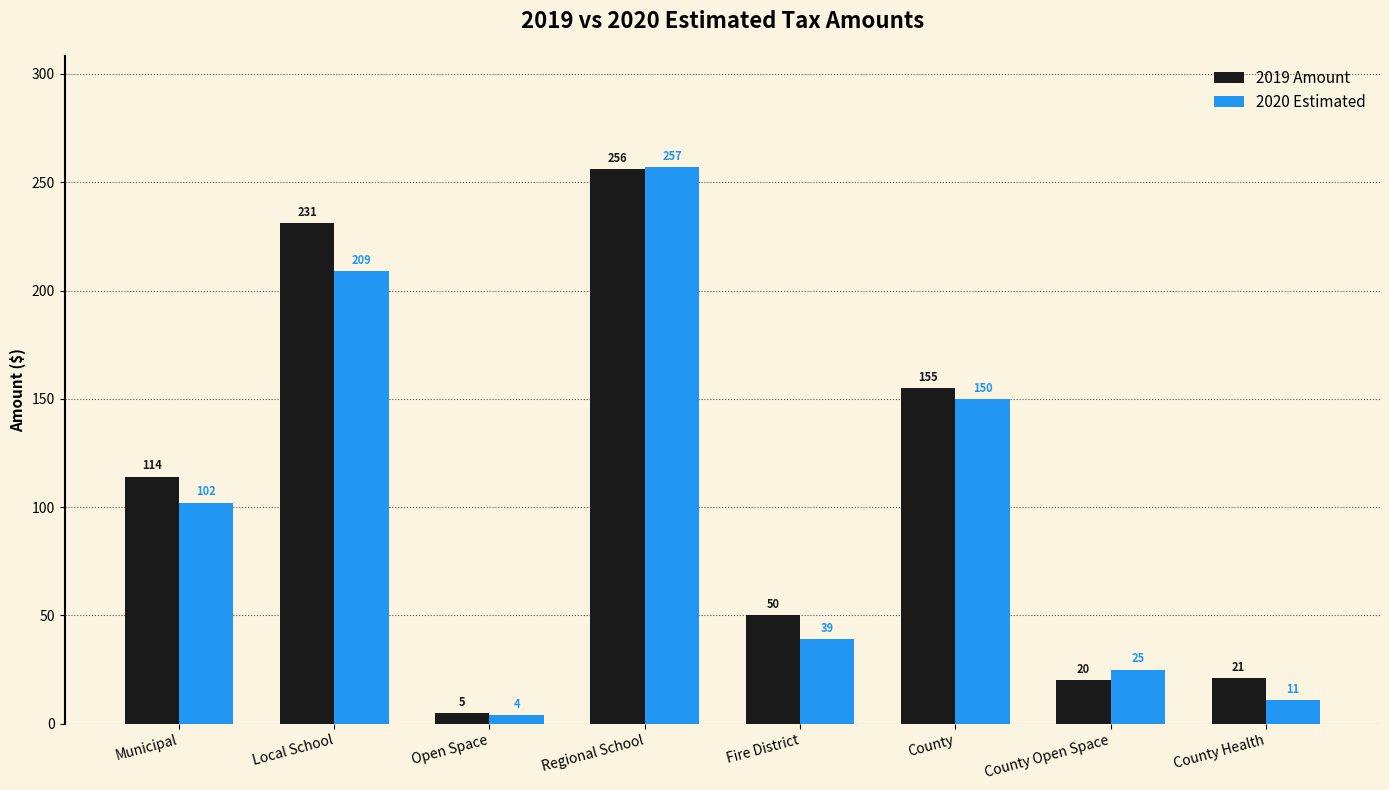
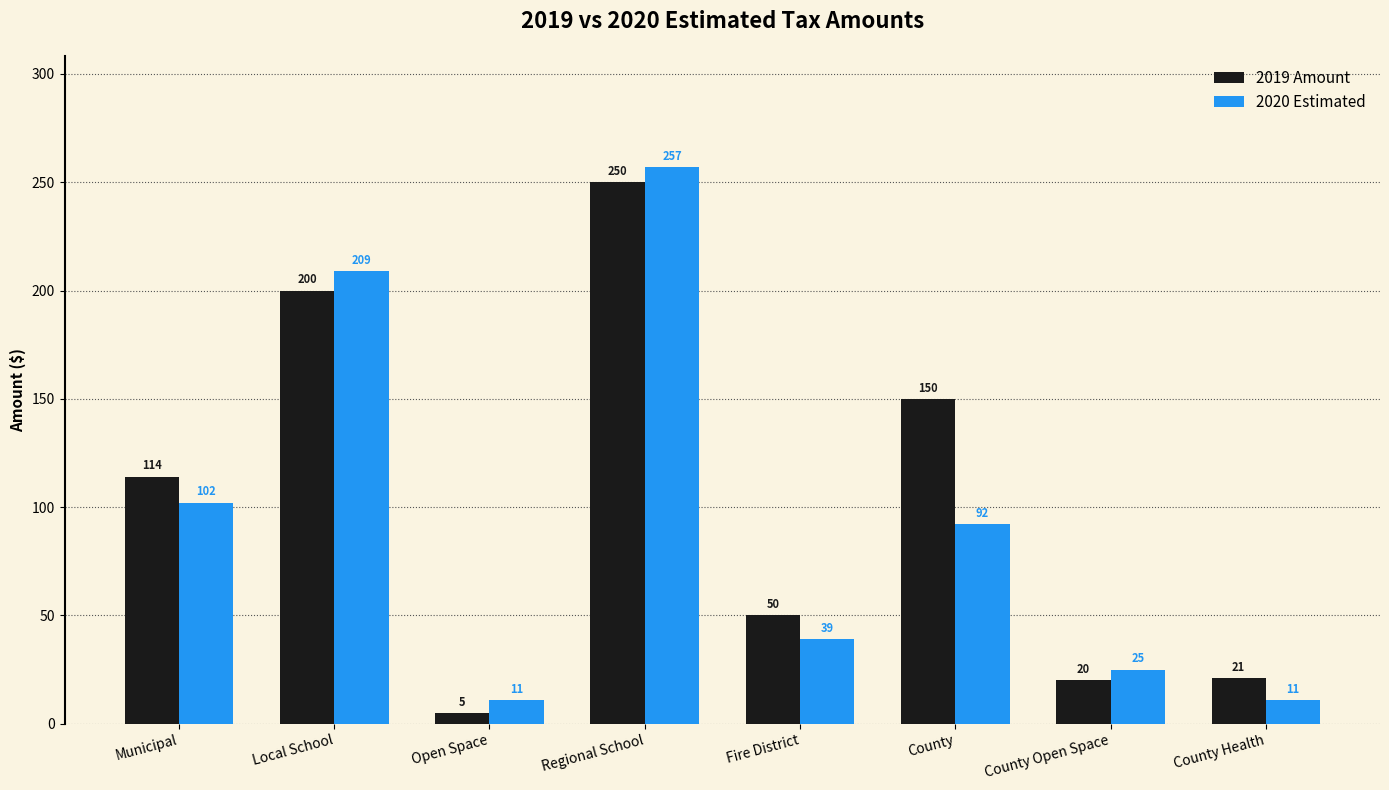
  {
    "2019 Amount": {
      "Municipal": 114,
-     "Local School": 231,
+     "Local School": 200,
      "Open Space": 5,
-     "Regional School": 256,
+     "Regional School": 250,
      "Fire District": 50,
-     "County": 155,
+     "County": 150,
      "County Open Space": 20,
      "County Health": 21
    },
    "2020 Estimated": {
      "Municipal": 102,
      "Local School": 209,
-     "Open Space": 4,
+     "Open Space": 11,
      "Regional School": 257,
      "Fire District": 39,
-     "County": 150,
+     "County": 92,
      "County Open Space": 25,
      "County Health": 11
    }
  }
